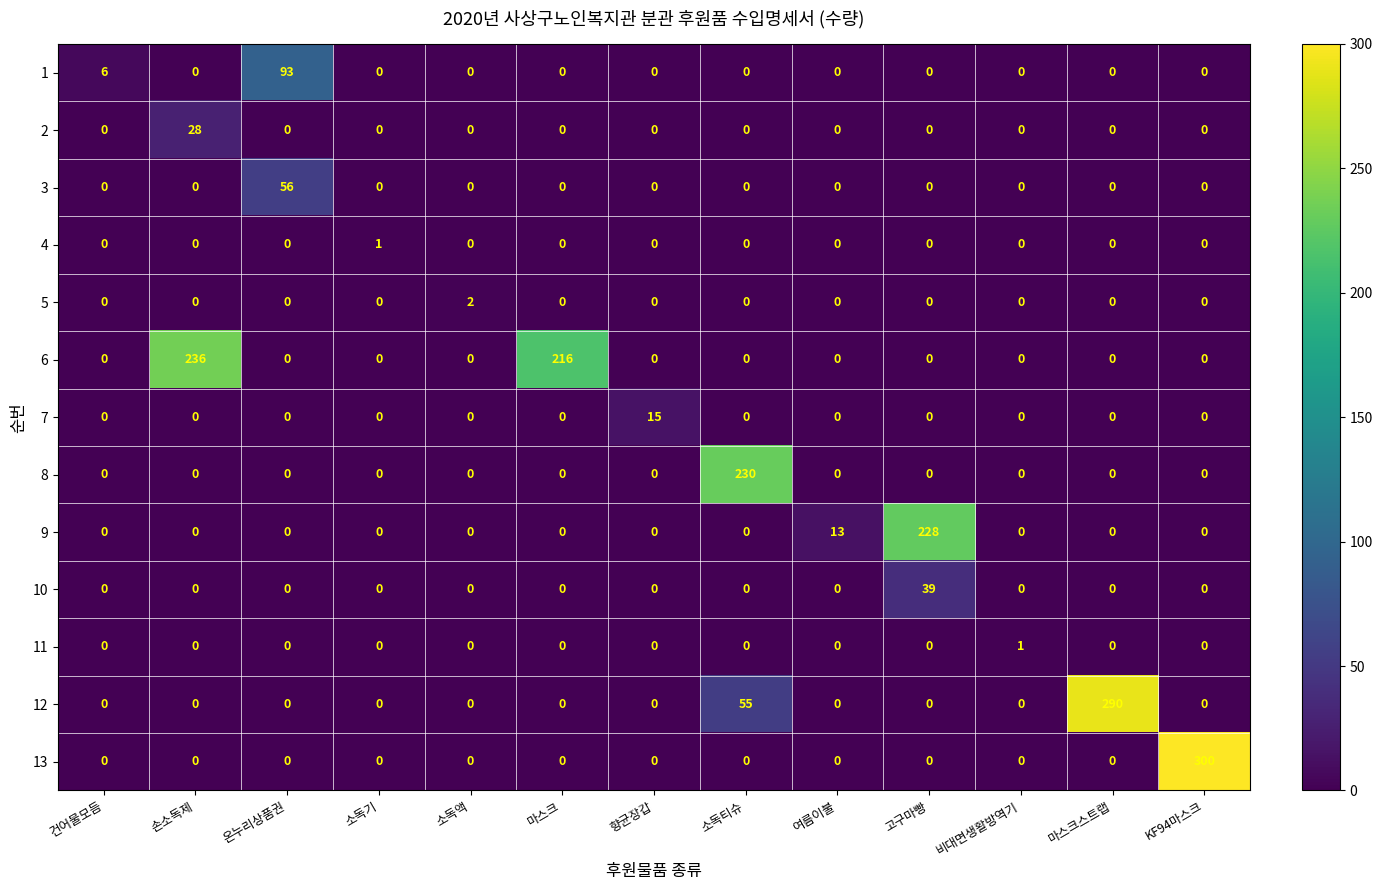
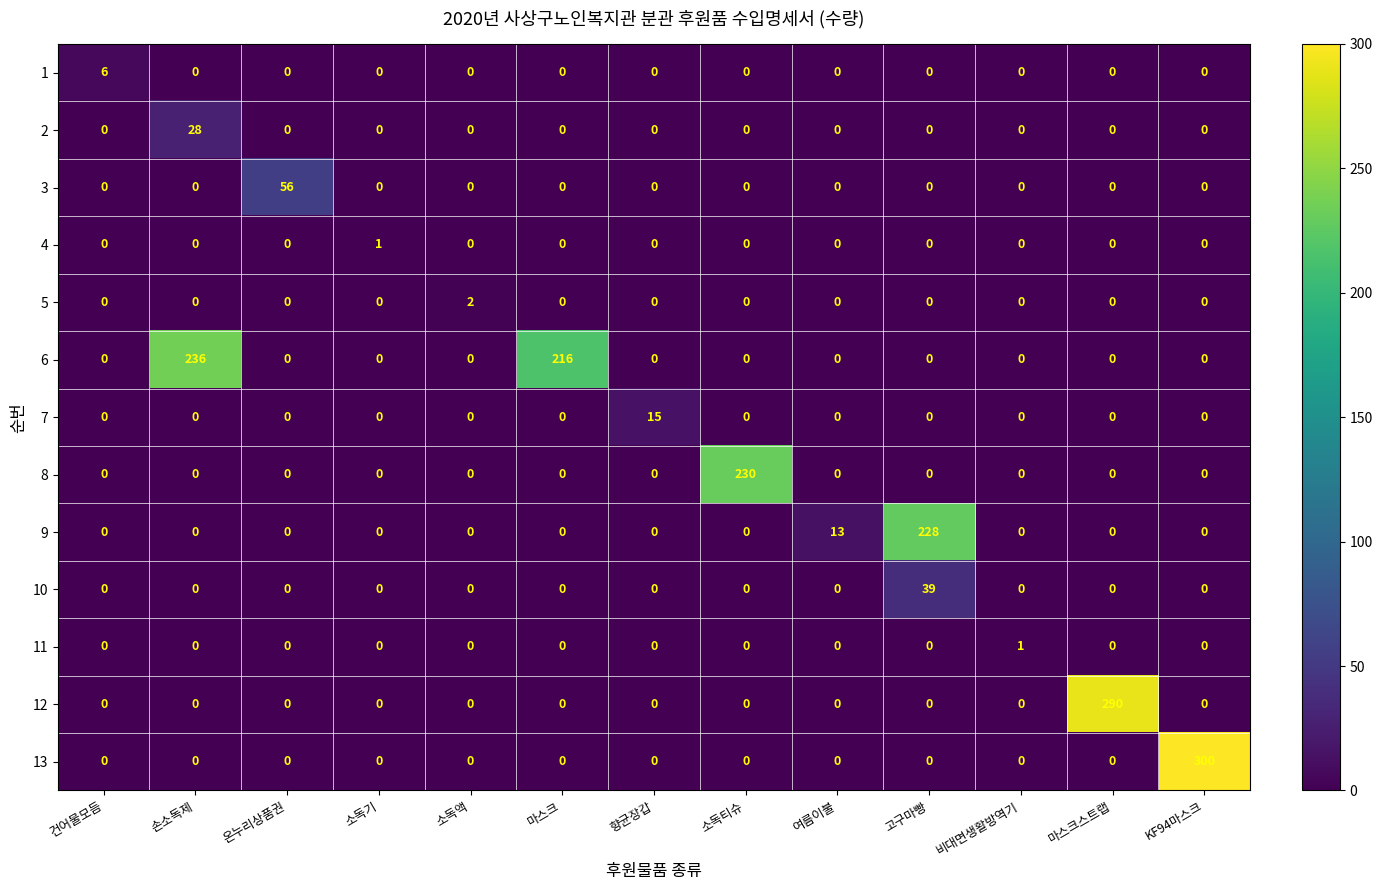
  {
    "1": {
      "건어물모듬": 6,
      "손소독제": 0,
-     "온누리상품권": 93,
+     "온누리상품권": 0,
      "소독기": 0,
      "소독액": 0,
      "마스크": 0,
      "향균장갑": 0,
      "소독티슈": 0,
      "여름이불": 0,
      "고구마빵": 0,
      "비대면생활방역기": 0,
      "마스크스트랩": 0,
      "KF94마스크": 0
    },
    "2": {
      "건어물모듬": 0,
      "손소독제": 28,
      "온누리상품권": 0,
      "소독기": 0,
      "소독액": 0,
      "마스크": 0,
      "향균장갑": 0,
      "소독티슈": 0,
      "여름이불": 0,
      "고구마빵": 0,
      "비대면생활방역기": 0,
      "마스크스트랩": 0,
      "KF94마스크": 0
    },
    "3": {
      "건어물모듬": 0,
      "손소독제": 0,
      "온누리상품권": 56,
      "소독기": 0,
      "소독액": 0,
      "마스크": 0,
      "향균장갑": 0,
      "소독티슈": 0,
      "여름이불": 0,
      "고구마빵": 0,
      "비대면생활방역기": 0,
      "마스크스트랩": 0,
      "KF94마스크": 0
    },
    "4": {
      "건어물모듬": 0,
      "손소독제": 0,
      "온누리상품권": 0,
      "소독기": 1,
      "소독액": 0,
      "마스크": 0,
      "향균장갑": 0,
      "소독티슈": 0,
      "여름이불": 0,
      "고구마빵": 0,
      "비대면생활방역기": 0,
      "마스크스트랩": 0,
      "KF94마스크": 0
    },
    "5": {
      "건어물모듬": 0,
      "손소독제": 0,
      "온누리상품권": 0,
      "소독기": 0,
      "소독액": 2,
      "마스크": 0,
      "향균장갑": 0,
      "소독티슈": 0,
      "여름이불": 0,
      "고구마빵": 0,
      "비대면생활방역기": 0,
      "마스크스트랩": 0,
      "KF94마스크": 0
    },
    "6": {
      "건어물모듬": 0,
      "손소독제": 236,
      "온누리상품권": 0,
      "소독기": 0,
      "소독액": 0,
      "마스크": 216,
      "향균장갑": 0,
      "소독티슈": 0,
      "여름이불": 0,
      "고구마빵": 0,
      "비대면생활방역기": 0,
      "마스크스트랩": 0,
      "KF94마스크": 0
    },
    "7": {
      "건어물모듬": 0,
      "손소독제": 0,
      "온누리상품권": 0,
      "소독기": 0,
      "소독액": 0,
      "마스크": 0,
      "향균장갑": 15,
      "소독티슈": 0,
      "여름이불": 0,
      "고구마빵": 0,
      "비대면생활방역기": 0,
      "마스크스트랩": 0,
      "KF94마스크": 0
    },
    "8": {
      "건어물모듬": 0,
      "손소독제": 0,
      "온누리상품권": 0,
      "소독기": 0,
      "소독액": 0,
      "마스크": 0,
      "향균장갑": 0,
      "소독티슈": 230,
      "여름이불": 0,
      "고구마빵": 0,
      "비대면생활방역기": 0,
      "마스크스트랩": 0,
      "KF94마스크": 0
    },
    "9": {
      "건어물모듬": 0,
      "손소독제": 0,
      "온누리상품권": 0,
      "소독기": 0,
      "소독액": 0,
      "마스크": 0,
      "향균장갑": 0,
      "소독티슈": 0,
      "여름이불": 13,
      "고구마빵": 228,
      "비대면생활방역기": 0,
      "마스크스트랩": 0,
      "KF94마스크": 0
    },
    "10": {
      "건어물모듬": 0,
      "손소독제": 0,
      "온누리상품권": 0,
      "소독기": 0,
      "소독액": 0,
      "마스크": 0,
      "향균장갑": 0,
      "소독티슈": 0,
      "여름이불": 0,
      "고구마빵": 39,
      "비대면생활방역기": 0,
      "마스크스트랩": 0,
      "KF94마스크": 0
    },
    "11": {
      "건어물모듬": 0,
      "손소독제": 0,
      "온누리상품권": 0,
      "소독기": 0,
      "소독액": 0,
      "마스크": 0,
      "향균장갑": 0,
      "소독티슈": 0,
      "여름이불": 0,
      "고구마빵": 0,
      "비대면생활방역기": 1,
      "마스크스트랩": 0,
      "KF94마스크": 0
    },
    "12": {
      "건어물모듬": 0,
      "손소독제": 0,
      "온누리상품권": 0,
      "소독기": 0,
      "소독액": 0,
      "마스크": 0,
      "향균장갑": 0,
-     "소독티슈": 55,
+     "소독티슈": 0,
      "여름이불": 0,
      "고구마빵": 0,
      "비대면생활방역기": 0,
      "KF94마스크": 0
    },
    "13": {
      "건어물모듬": 0,
      "손소독제": 0,
      "온누리상품권": 0,
      "소독기": 0,
      "소독액": 0,
      "마스크": 0,
      "향균장갑": 0,
      "소독티슈": 0,
      "여름이불": 0,
      "고구마빵": 0,
      "비대면생활방역기": 0,
      "마스크스트랩": 0
    }
  }
